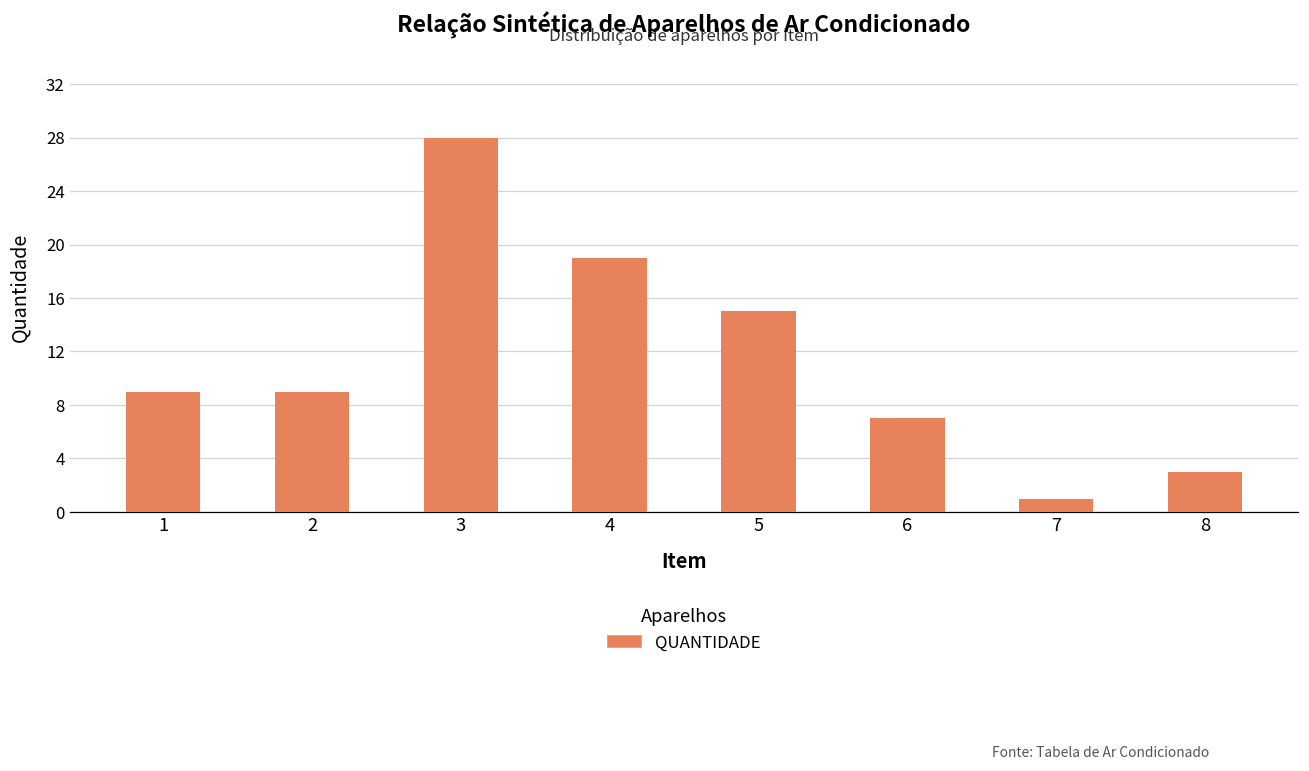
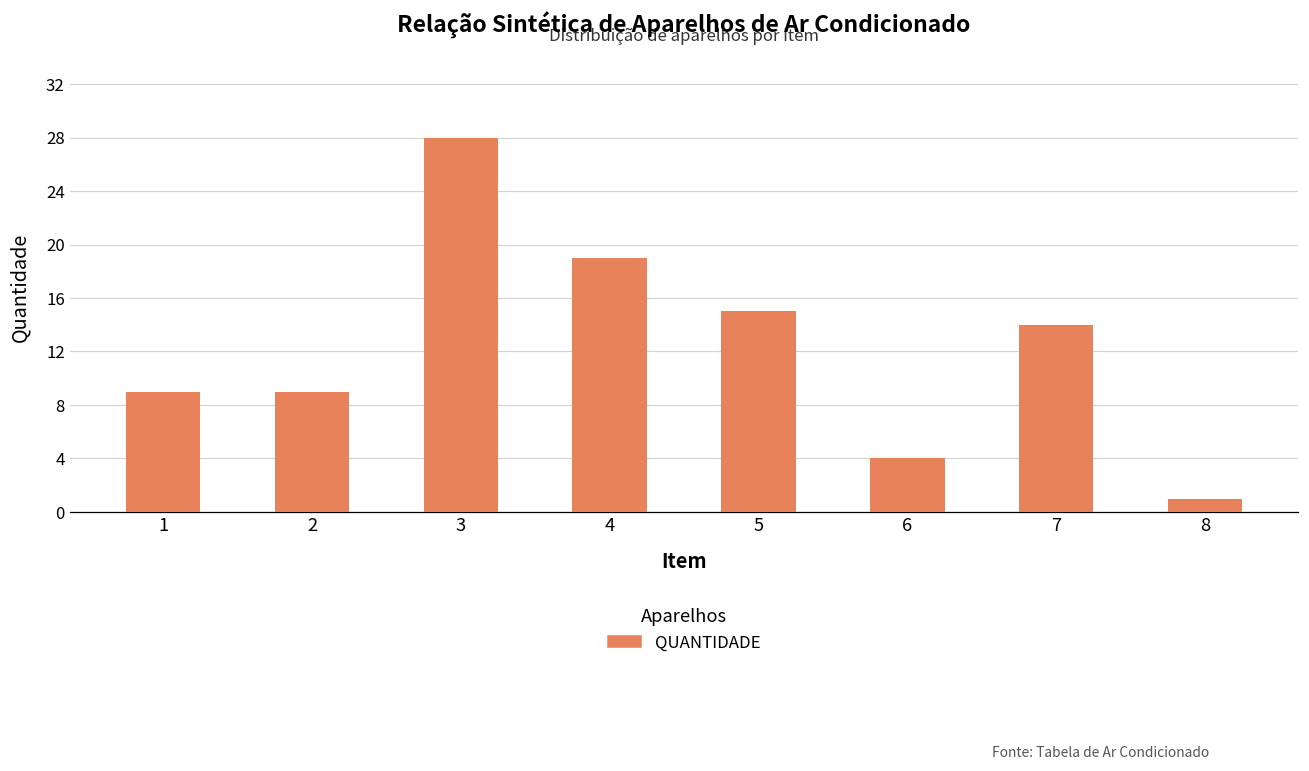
  {
    "1": 9,
    "2": 9,
    "3": 28,
    "4": 19,
    "5": 15,
-   "6": 7,
-   "7": 1,
-   "8": 3
+   "6": 4,
+   "7": 14,
+   "8": 1
  }
